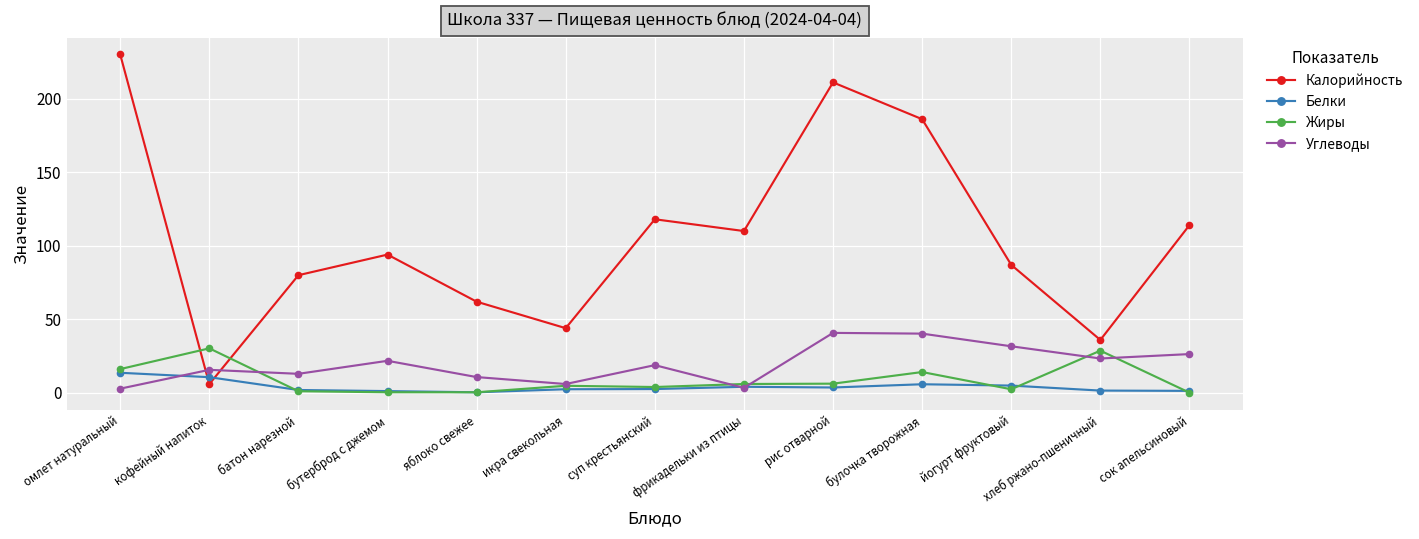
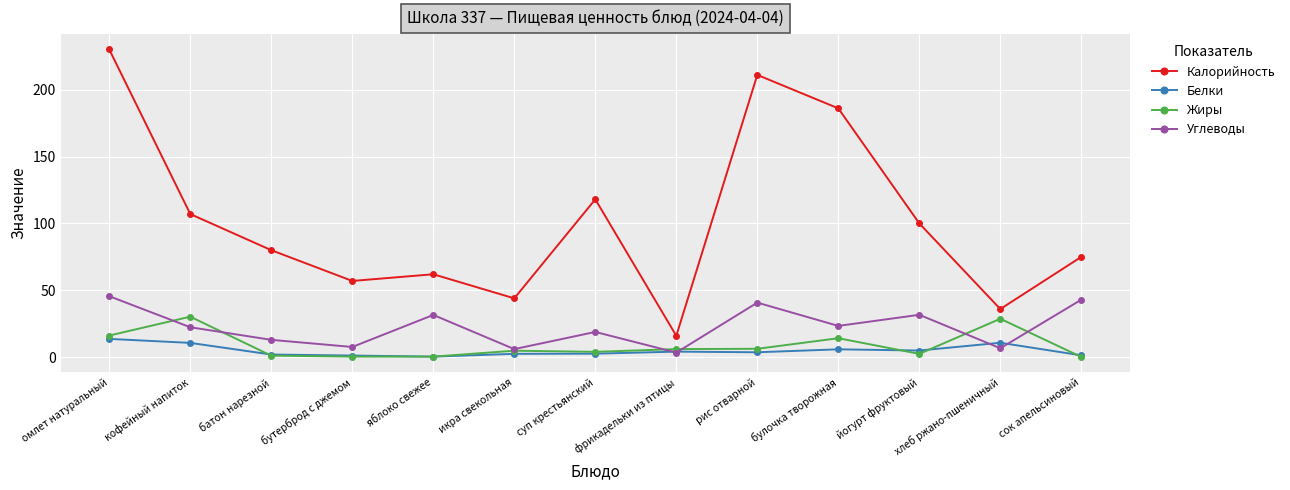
  {
    "Калорийность": {
      "омлет натуральный": 230,
-     "кофейный напиток": 6,
+     "кофейный напиток": 107,
      "батон нарезной": 80,
-     "бутерброд с джемом": 94,
+     "бутерброд с джемом": 57,
      "яблоко свежее": 62,
      "икра свекольная": 44,
      "суп крестьянский": 118,
-     "фрикадельки из птицы": 110,
+     "фрикадельки из птицы": 16,
      "рис отварной": 211,
      "булочка творожная": 186,
-     "йогурт фруктовый": 87,
+     "йогурт фруктовый": 100,
      "хлеб ржано-пшеничный": 36,
-     "сок апельсиновый": 114
+     "сок апельсиновый": 75
    },
    "Белки": {
      "омлет натуральный": 14,
      "кофейный напиток": 11,
      "икра свекольная": 3,
      "рис отварной": 4,
      "булочка творожная": 6,
      "йогурт фруктовый": 5,
-     "хлеб ржано-пшеничный": 2
+     "хлеб ржано-пшеничный": 11
    },
    "Жиры": {
      "омлет натуральный": 16,
      "кофейный напиток": 30,
      "рис отварной": 6,
      "булочка творожная": 14,
      "йогурт фруктовый": 3,
      "хлеб ржано-пшеничный": 29
    },
    "Углеводы": {
-     "омлет натуральный": 3,
-     "кофейный напиток": 16,
+     "омлет натуральный": 46,
+     "кофейный напиток": 22,
      "батон нарезной": 13,
-     "бутерброд с джемом": 22,
-     "яблоко свежее": 11,
+     "бутерброд с джемом": 8,
+     "яблоко свежее": 32,
      "суп крестьянский": 19,
      "рис отварной": 41,
-     "булочка творожная": 40,
+     "булочка творожная": 23,
      "йогурт фруктовый": 32,
-     "хлеб ржано-пшеничный": 23,
-     "сок апельсиновый": 26
+     "хлеб ржано-пшеничный": 7,
+     "сок апельсиновый": 43
    }
  }
